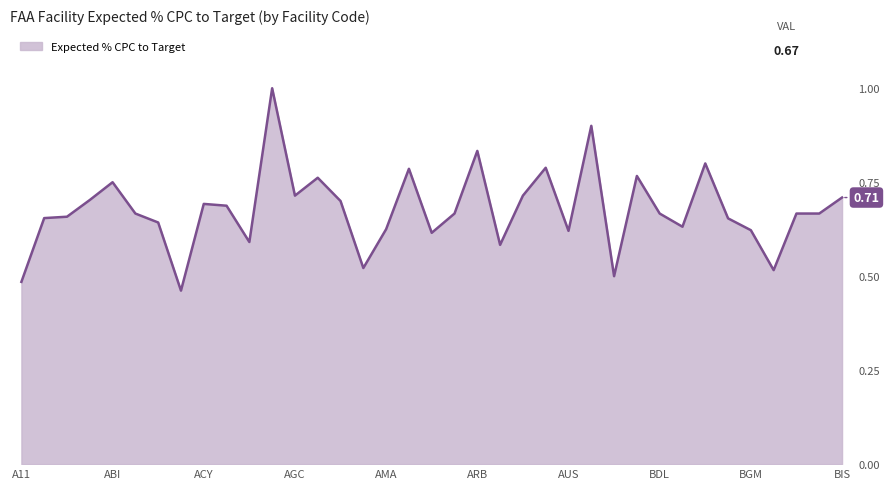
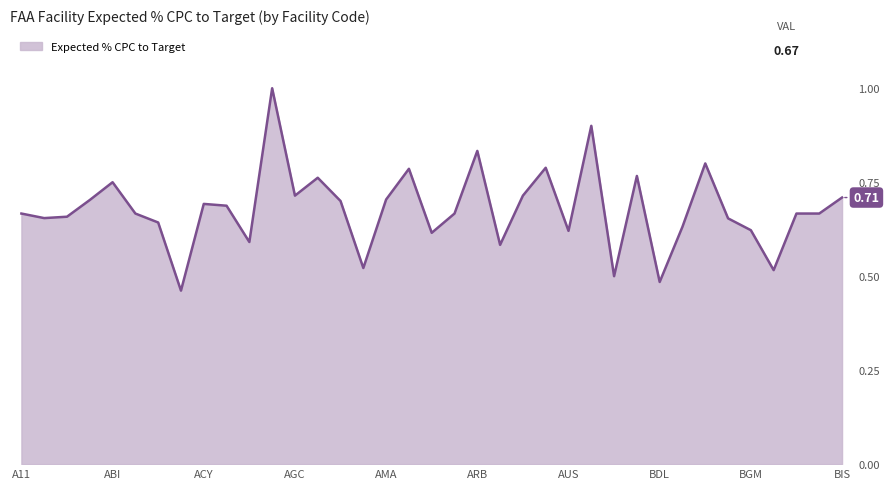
  {
-   "A11": 0.48,
+   "A11": 0.67,
    "ABI": 0.75,
    "ACY": 0.69,
    "AGC": 0.71,
-   "AMA": 0.63,
+   "AMA": 0.70,
    "ARB": 0.83,
    "AUS": 0.62,
-   "BDL": 0.67,
+   "BDL": 0.48,
    "BGM": 0.62
  }
